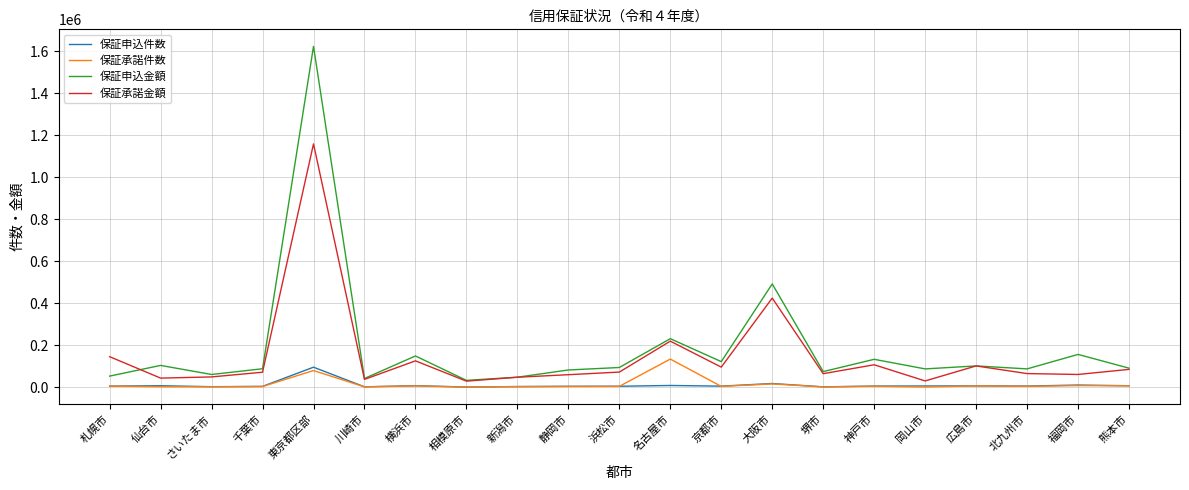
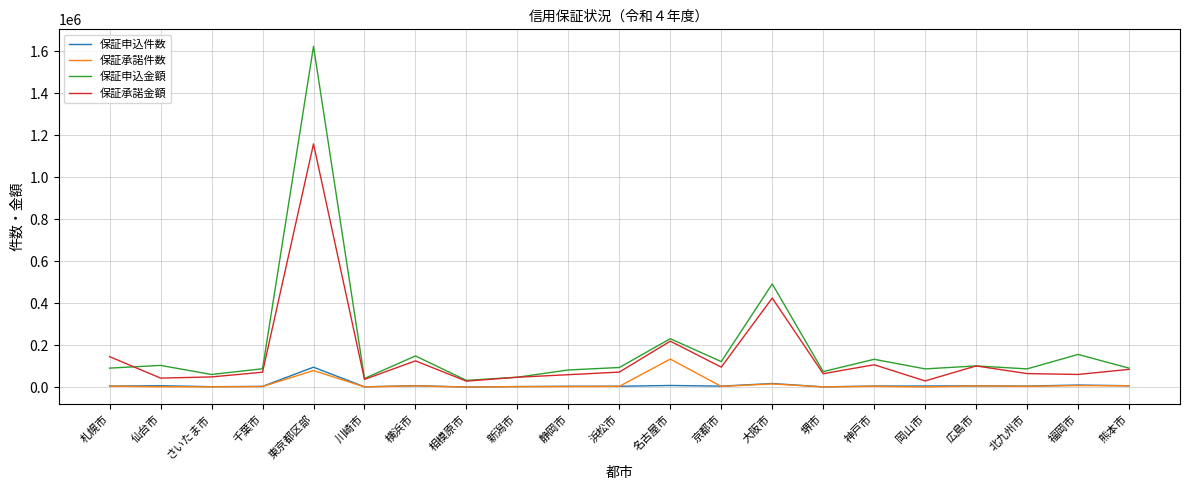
  {
    "保証申込件数": {
      "東京都区部": 100000,
      "名古屋市": 10000
    },
    "保証承諾件数": {
      "東京都区部": 80000,
      "名古屋市": 140000
    },
    "保証申込金額": {
-     "札幌市": 50000,
+     "札幌市": 90000,
      "仙台市": 100000,
      "千葉市": 90000,
      "東京都区部": 1620000,
      "横浜市": 150000,
      "静岡市": 80000,
      "浜松市": 90000,
      "京都市": 120000,
      "大阪市": 490000,
      "神戸市": 130000,
      "岡山市": 90000,
      "北九州市": 90000,
      "福岡市": 160000
    },
    "保証承諾金額": {
      "札幌市": 150000,
      "仙台市": 40000,
      "千葉市": 70000,
      "東京都区部": 1160000,
      "横浜市": 130000,
      "静岡市": 60000,
      "浜松市": 70000,
      "京都市": 100000,
      "大阪市": 430000,
      "神戸市": 110000,
      "岡山市": 30000,
      "北九州市": 70000,
      "福岡市": 60000
    }
  }
